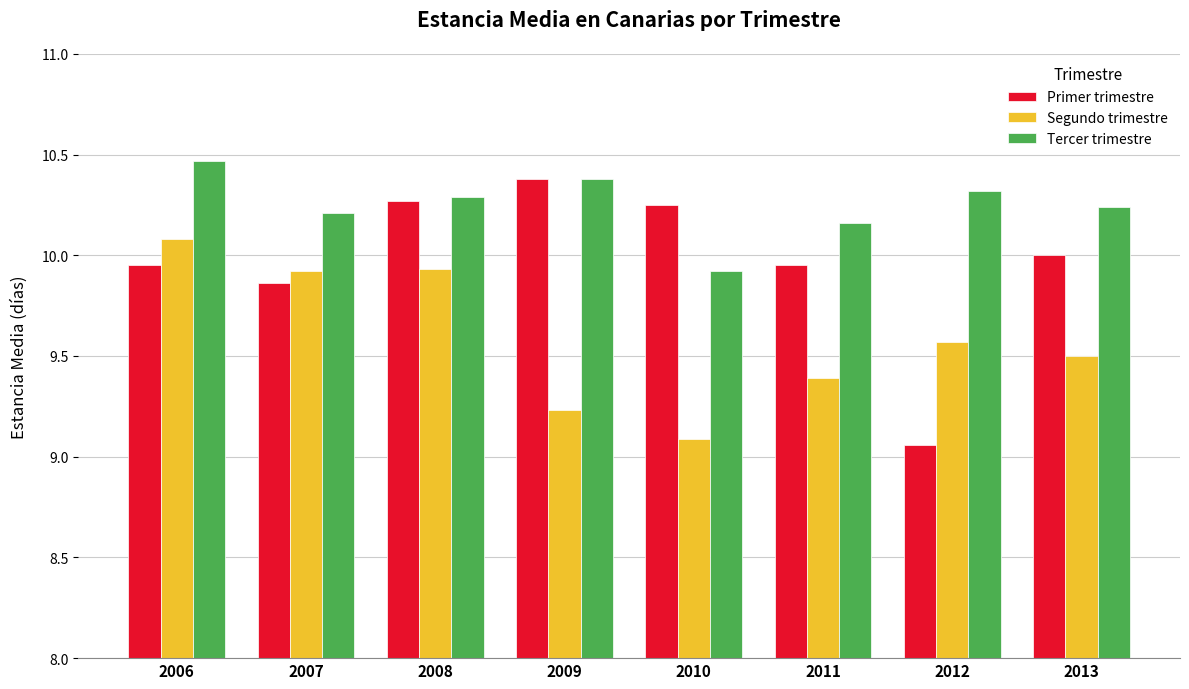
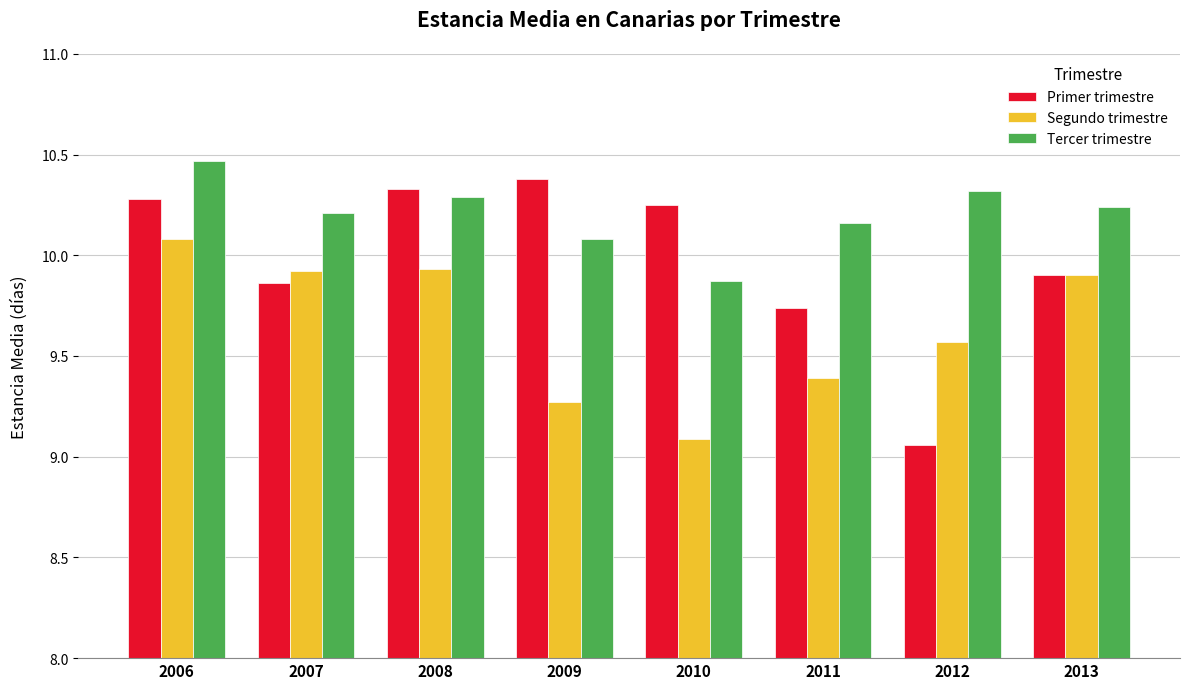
  {
    "Primer trimestre": {
-     "2006": 9.95,
+     "2006": 10.28,
      "2007": 9.86,
-     "2008": 10.27,
+     "2008": 10.33,
      "2009": 10.38,
      "2010": 10.25,
-     "2011": 9.95,
+     "2011": 9.74,
      "2012": 9.06,
-     "2013": 10.0
+     "2013": 9.9
    },
    "Segundo trimestre": {
      "2006": 10.08,
      "2007": 9.92,
      "2008": 9.93,
-     "2009": 9.23,
+     "2009": 9.27,
      "2010": 9.09,
      "2011": 9.39,
      "2012": 9.57,
-     "2013": 9.5
+     "2013": 9.9
    },
    "Tercer trimestre": {
      "2006": 10.47,
      "2007": 10.21,
      "2008": 10.29,
-     "2009": 10.38,
-     "2010": 9.92,
+     "2009": 10.08,
+     "2010": 9.87,
      "2011": 10.16,
      "2012": 10.32,
      "2013": 10.24
    }
  }
